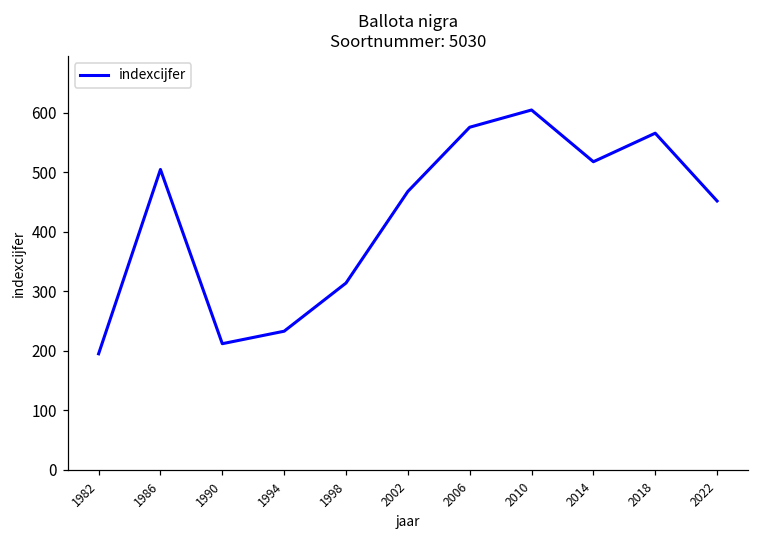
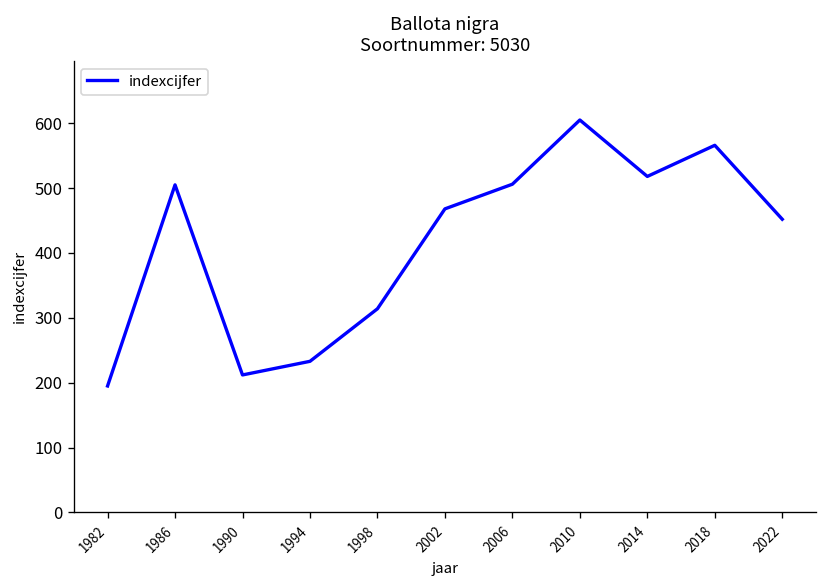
  {
    "1982": 200,
    "1986": 510,
    "1990": 210,
    "1994": 230,
    "1998": 310,
    "2002": 470,
-   "2006": 580,
+   "2006": 510,
    "2010": 610,
    "2014": 520,
    "2018": 570,
    "2022": 450
  }
